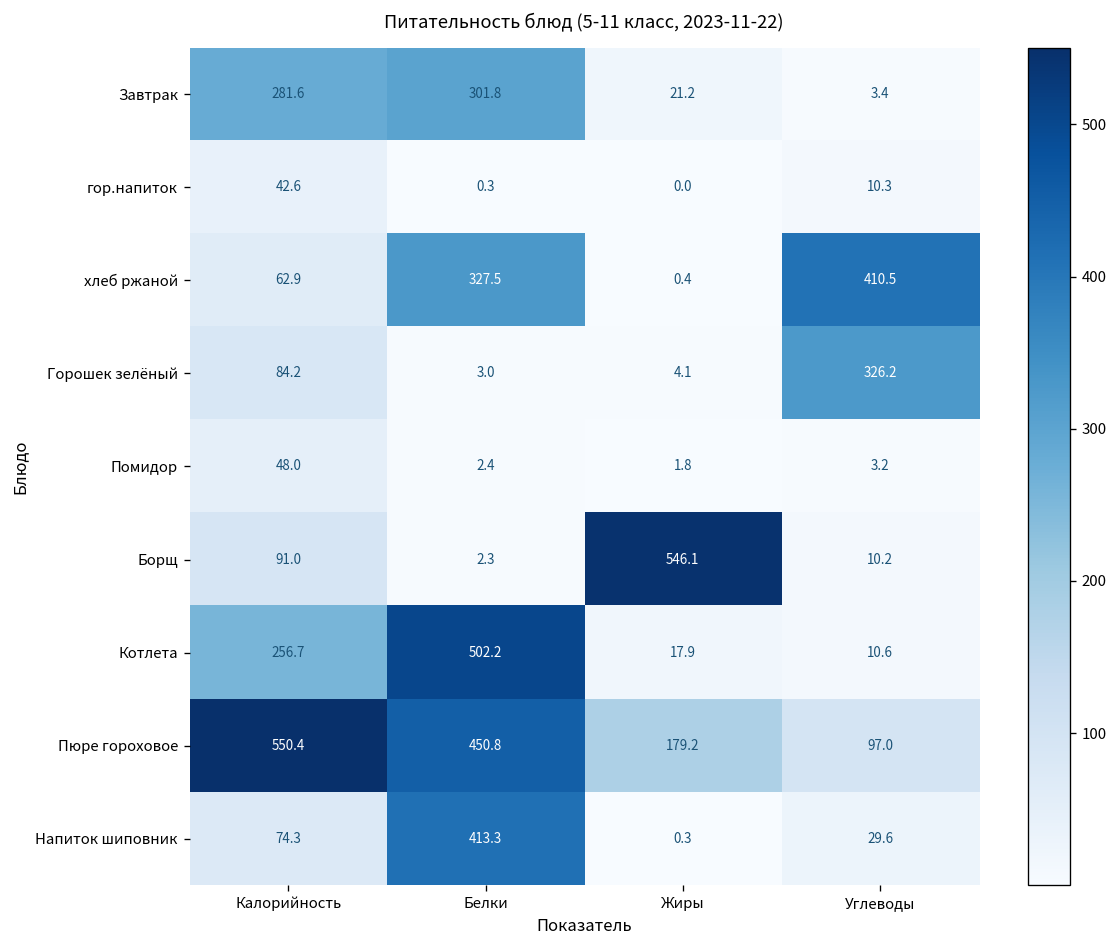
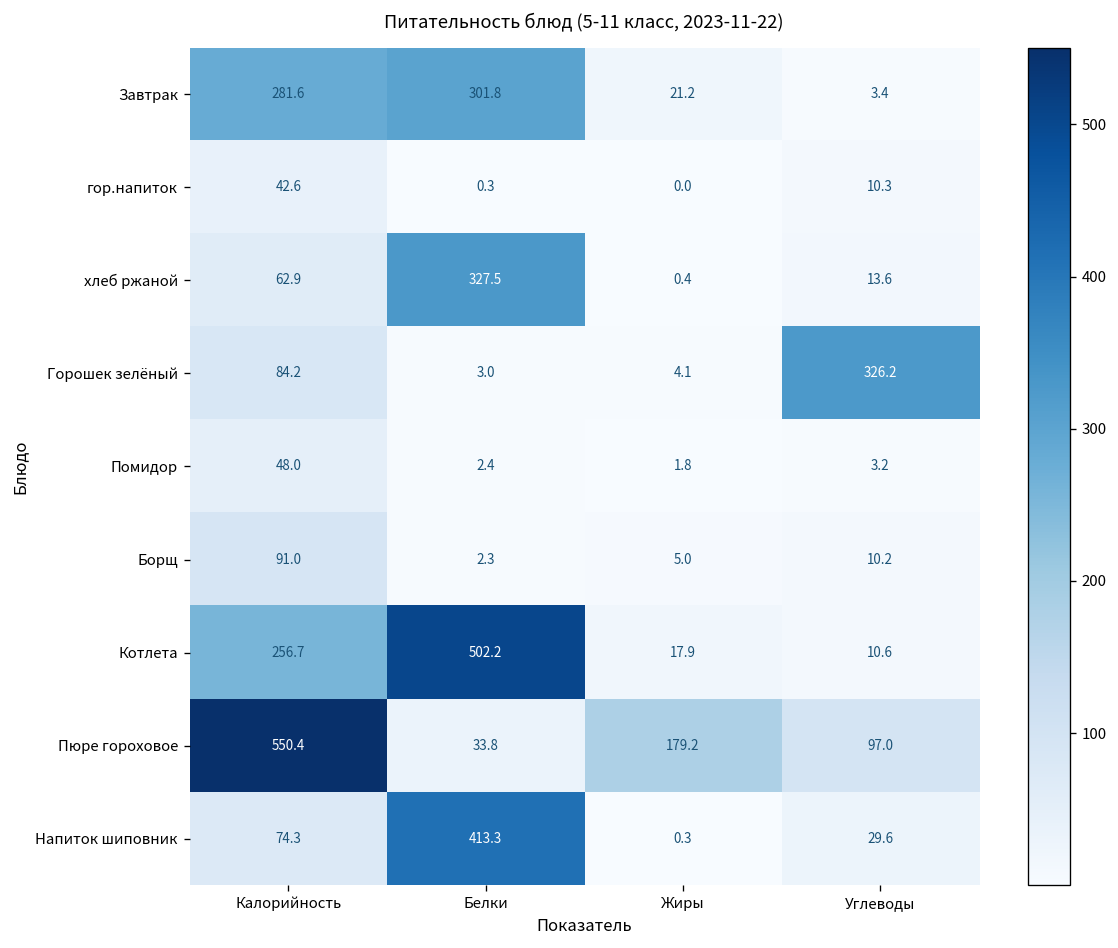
  {
    "Завтрак": {
      "Калорийность": 281.6,
      "Белки": 301.8,
      "Жиры": 21.2,
      "Углеводы": 3.4
    },
    "гор.напиток": {
      "Калорийность": 42.6,
      "Белки": 0.3,
      "Жиры": 0.0,
      "Углеводы": 10.3
    },
    "хлеб ржаной": {
      "Калорийность": 62.9,
      "Белки": 327.5,
      "Жиры": 0.4,
-     "Углеводы": 410.5
+     "Углеводы": 13.6
    },
    "Горошек зелёный": {
      "Калорийность": 84.2,
      "Белки": 3.0,
      "Жиры": 4.1,
      "Углеводы": 326.2
    },
    "Помидор": {
      "Калорийность": 48.0,
      "Белки": 2.4,
      "Жиры": 1.8,
      "Углеводы": 3.2
    },
    "Борщ": {
      "Калорийность": 91.0,
      "Белки": 2.3,
-     "Жиры": 546.1,
+     "Жиры": 5.0,
      "Углеводы": 10.2
    },
    "Котлета": {
      "Калорийность": 256.7,
      "Белки": 502.2,
      "Жиры": 17.9,
      "Углеводы": 10.6
    },
    "Пюре гороховое": {
      "Калорийность": 550.4,
-     "Белки": 450.8,
+     "Белки": 33.8,
      "Жиры": 179.2,
      "Углеводы": 97.0
    },
    "Напиток шиповник": {
      "Калорийность": 74.3,
      "Белки": 413.3,
      "Жиры": 0.3,
      "Углеводы": 29.6
    }
  }
